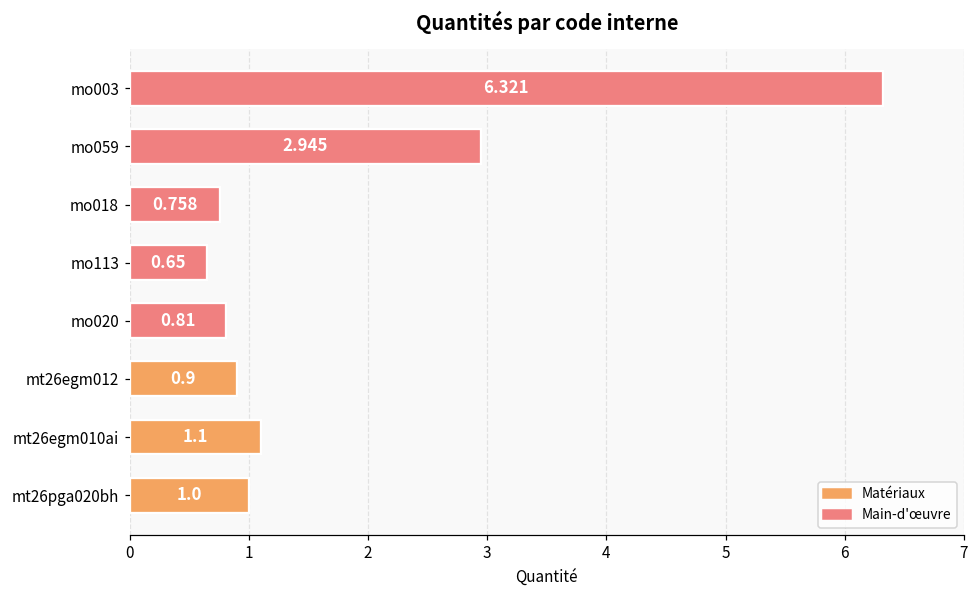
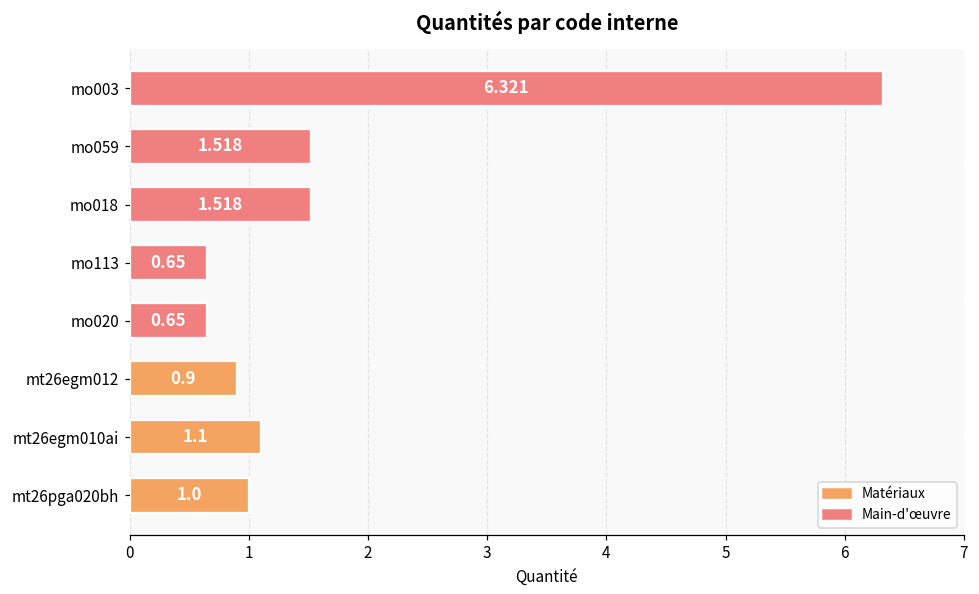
  {
    "mo003": 6.321,
-   "mo059": 2.945,
-   "mo018": 0.758,
+   "mo059": 1.518,
+   "mo018": 1.518,
    "mo113": 0.65,
-   "mo020": 0.81,
+   "mo020": 0.65,
    "mt26egm012": 0.9,
    "mt26egm010ai": 1.1,
    "mt26pga020bh": 1.0
  }
